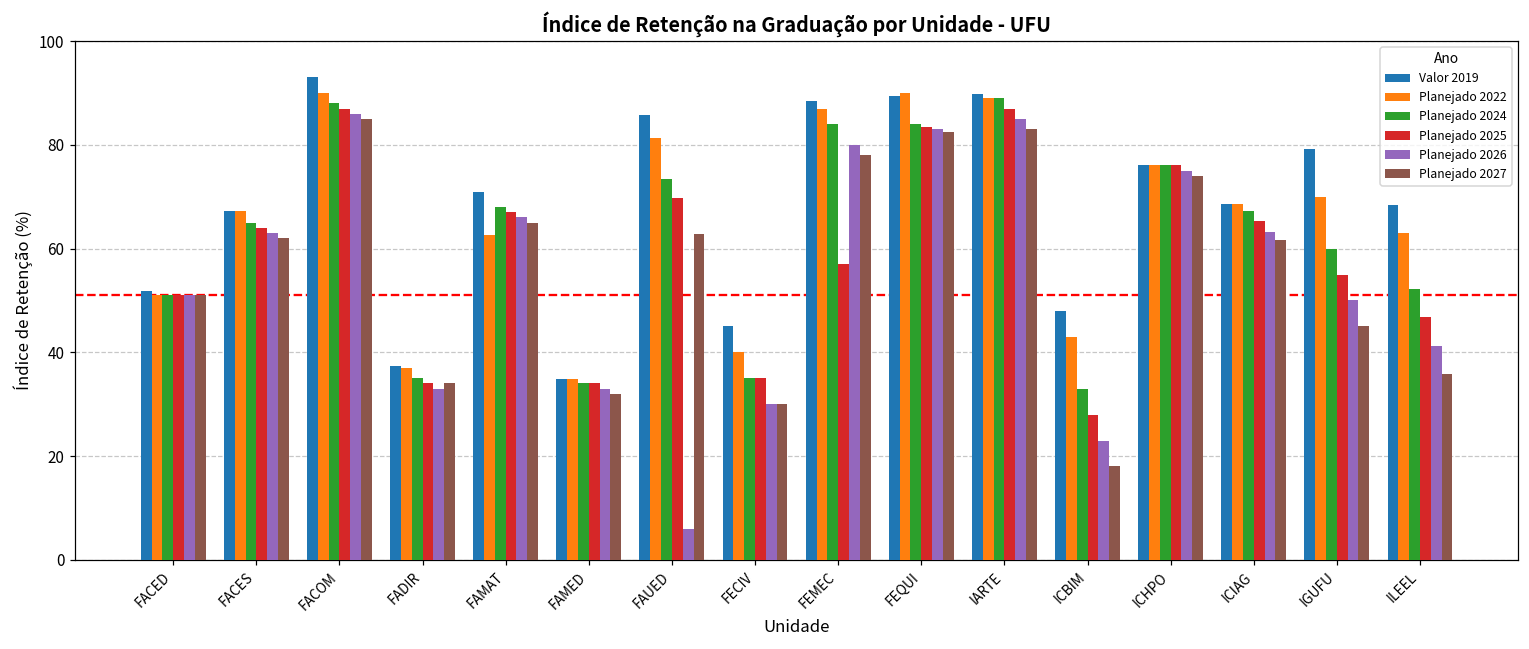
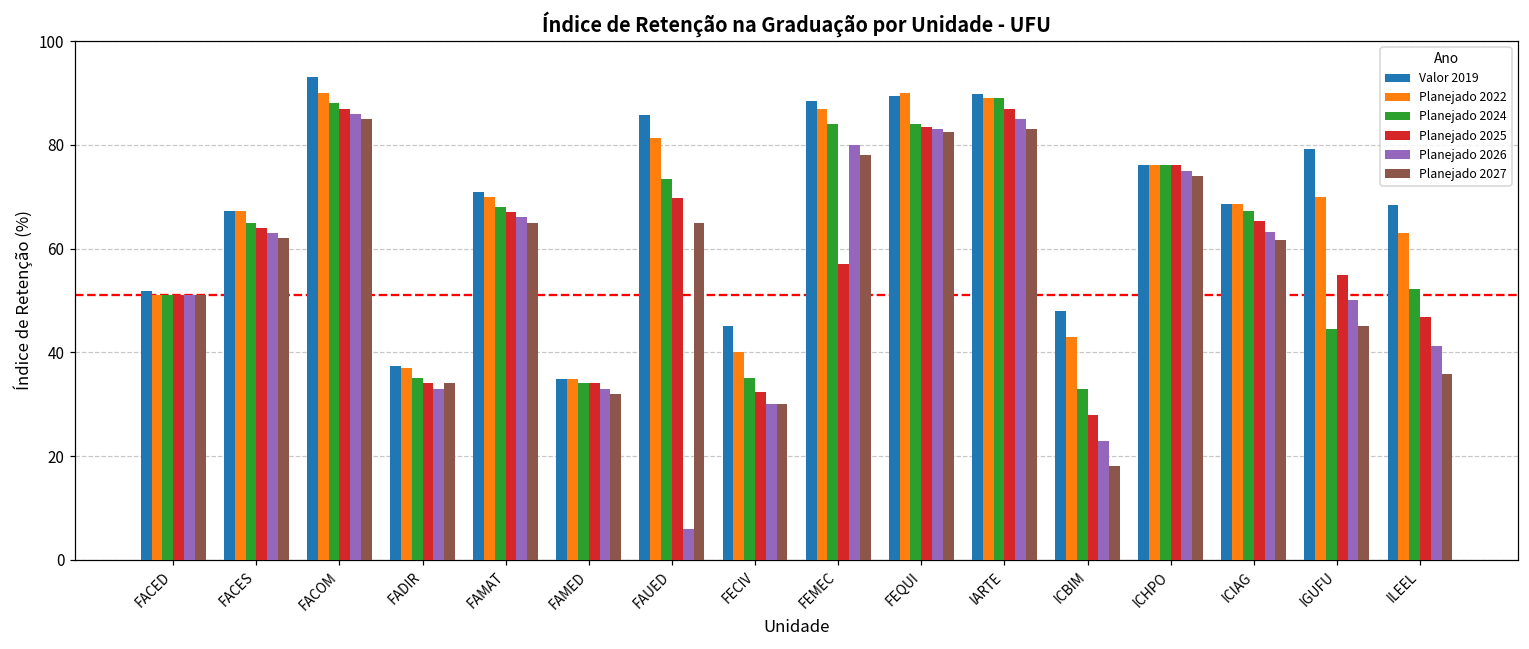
  {
    "Valor 2019": {
      "FACED": 52,
      "FACES": 67,
      "FACOM": 93,
      "FADIR": 37,
      "FAMAT": 71,
      "FAMED": 35,
      "FAUED": 86,
      "FECIV": 45,
      "FEMEC": 88,
      "FEQUI": 90,
      "IARTE": 90,
      "ICBIM": 48,
      "ICHPO": 76,
      "ICIAG": 69,
      "IGUFU": 79,
      "ILEEL": 68
    },
    "Planejado 2022": {
      "FACED": 51,
      "FACES": 67,
      "FACOM": 90,
      "FADIR": 37,
-     "FAMAT": 63,
+     "FAMAT": 70,
      "FAMED": 35,
      "FAUED": 81,
      "FECIV": 40,
      "FEMEC": 87,
      "FEQUI": 90,
      "IARTE": 89,
      "ICBIM": 43,
      "ICHPO": 76,
      "ICIAG": 69,
      "IGUFU": 70,
      "ILEEL": 63
    },
    "Planejado 2024": {
      "FACED": 51,
      "FACES": 65,
      "FACOM": 88,
      "FADIR": 35,
      "FAMAT": 68,
      "FAMED": 34,
      "FAUED": 73,
      "FECIV": 35,
      "FEMEC": 84,
      "FEQUI": 84,
      "IARTE": 89,
      "ICBIM": 33,
      "ICHPO": 76,
      "ICIAG": 67,
-     "IGUFU": 60,
+     "IGUFU": 45,
      "ILEEL": 52
    },
    "Planejado 2025": {
      "FACED": 51,
      "FACES": 64,
      "FACOM": 87,
      "FADIR": 34,
      "FAMAT": 67,
      "FAMED": 34,
      "FAUED": 70,
-     "FECIV": 35,
+     "FECIV": 32,
      "FEMEC": 57,
      "FEQUI": 84,
      "IARTE": 87,
      "ICBIM": 28,
      "ICHPO": 76,
      "ICIAG": 65,
      "IGUFU": 55,
      "ILEEL": 47
    },
    "Planejado 2026": {
      "FACED": 51,
      "FACES": 63,
      "FACOM": 86,
      "FADIR": 33,
      "FAMAT": 66,
      "FAMED": 33,
      "FAUED": 6,
      "FECIV": 30,
      "FEMEC": 80,
      "FEQUI": 83,
      "IARTE": 85,
      "ICBIM": 23,
      "ICHPO": 75,
      "ICIAG": 63,
      "IGUFU": 50,
      "ILEEL": 41
    },
    "Planejado 2027": {
      "FACED": 51,
      "FACES": 62,
      "FACOM": 85,
      "FADIR": 34,
      "FAMAT": 65,
      "FAMED": 32,
-     "FAUED": 63,
+     "FAUED": 65,
      "FECIV": 30,
      "FEMEC": 78,
      "FEQUI": 83,
      "IARTE": 83,
      "ICBIM": 18,
      "ICHPO": 74,
      "ICIAG": 62,
      "IGUFU": 45,
      "ILEEL": 36
    }
  }
